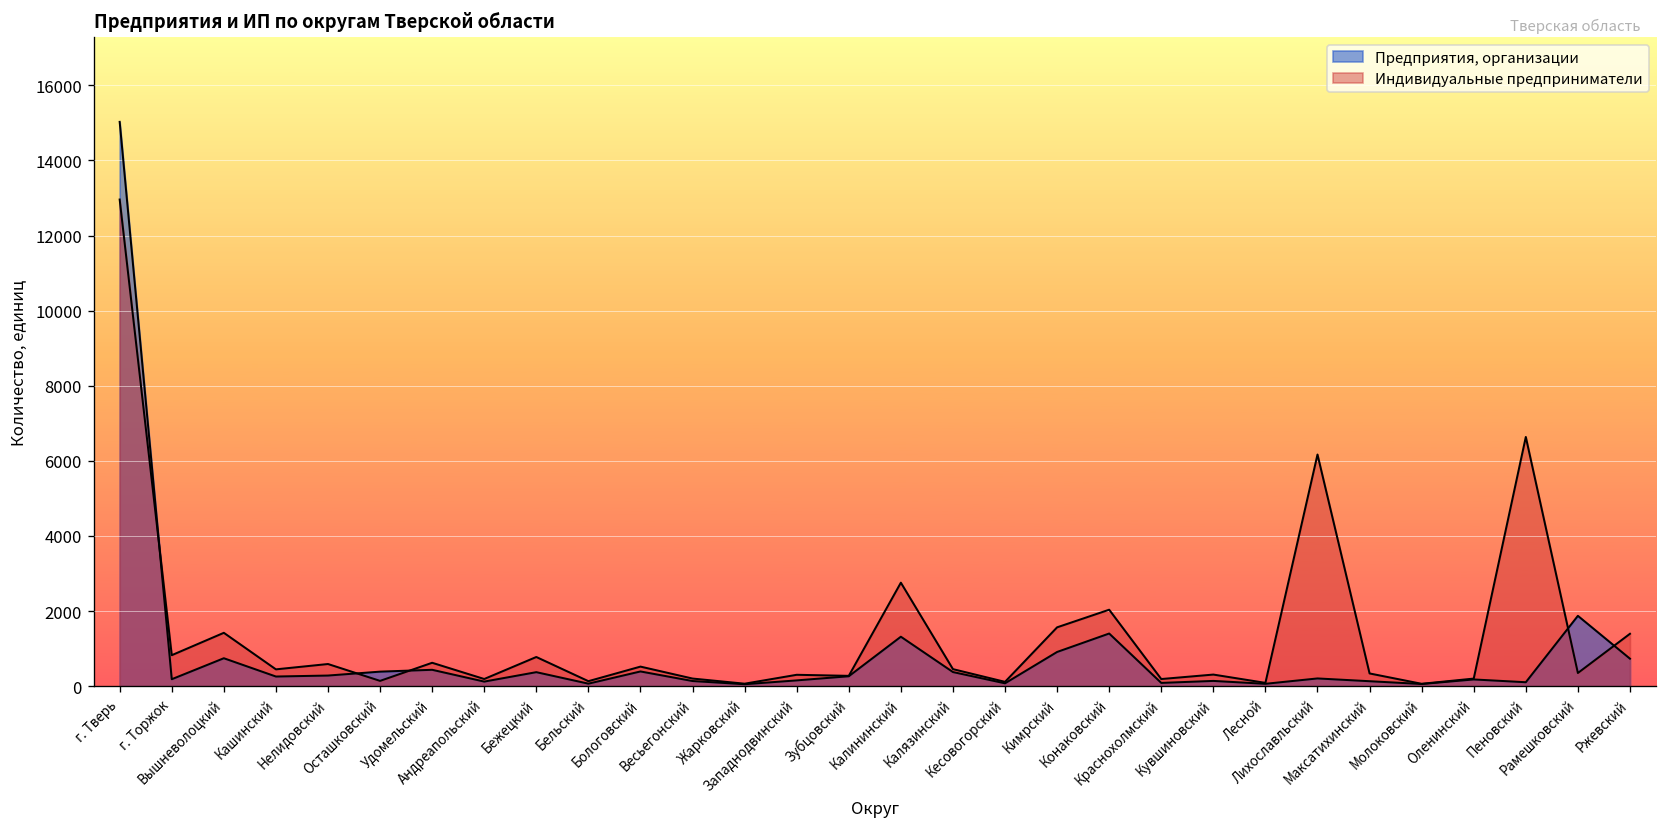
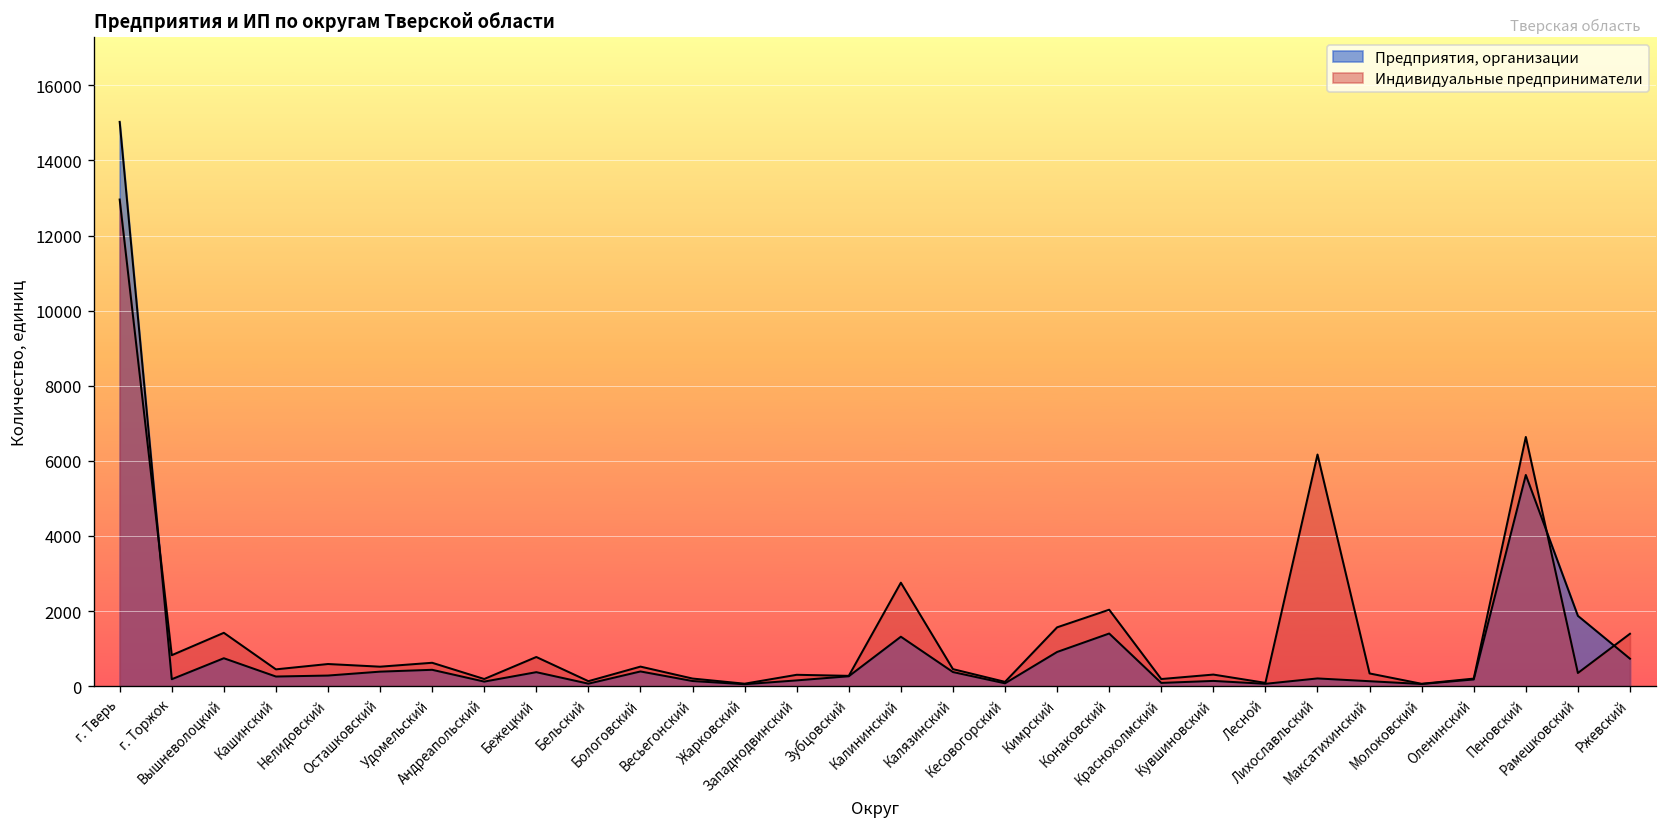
  {
    "Предприятия, организации": {
      "г. Тверь": 15000,
      "г. Торжок": 200,
      "Вышневолоцкий": 700,
      "Кашинский": 300,
      "Нелидовский": 300,
      "Осташковский": 400,
      "Удомельский": 400,
      "Бежецкий": 400,
      "Бологовский": 400,
      "Западнодвинский": 200,
      "Калининский": 1300,
      "Кимрский": 900,
      "Конаковский": 1400,
      "Краснохолмский": 100,
      "Кувшиновский": 100,
      "Лихославльский": 200,
      "Максатихинский": 100,
-     "Пеновский": 100,
+     "Пеновский": 5600,
      "Рамешковский": 1900,
      "Ржевский": 700
    },
    "Индивидуальные предприниматели": {
      "г. Тверь": 13000,
      "г. Торжок": 800,
      "Вышневолоцкий": 1400,
      "Кашинский": 400,
      "Нелидовский": 600,
-     "Осташковский": 100,
+     "Осташковский": 500,
      "Удомельский": 600,
      "Бежецкий": 800,
      "Бологовский": 500,
      "Западнодвинский": 300,
      "Калининский": 2800,
      "Кимрский": 1600,
      "Конаковский": 2000,
      "Краснохолмский": 200,
      "Кувшиновский": 300,
      "Лихославльский": 6200,
      "Максатихинский": 300,
      "Пеновский": 6600,
      "Рамешковский": 400,
      "Ржевский": 1400
    }
  }
